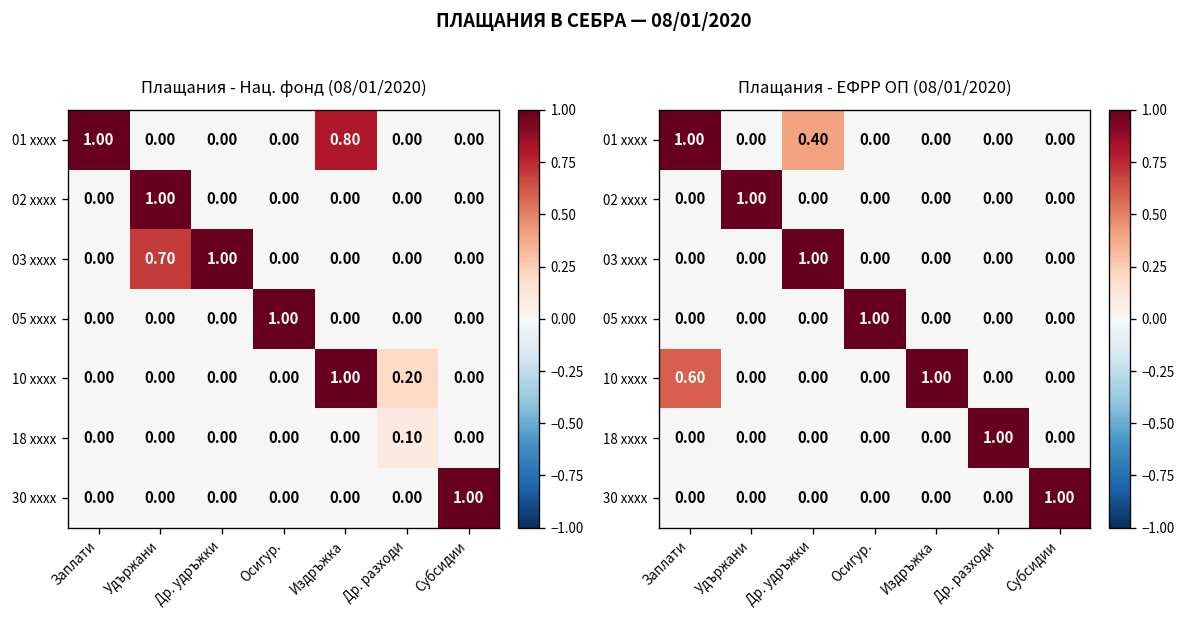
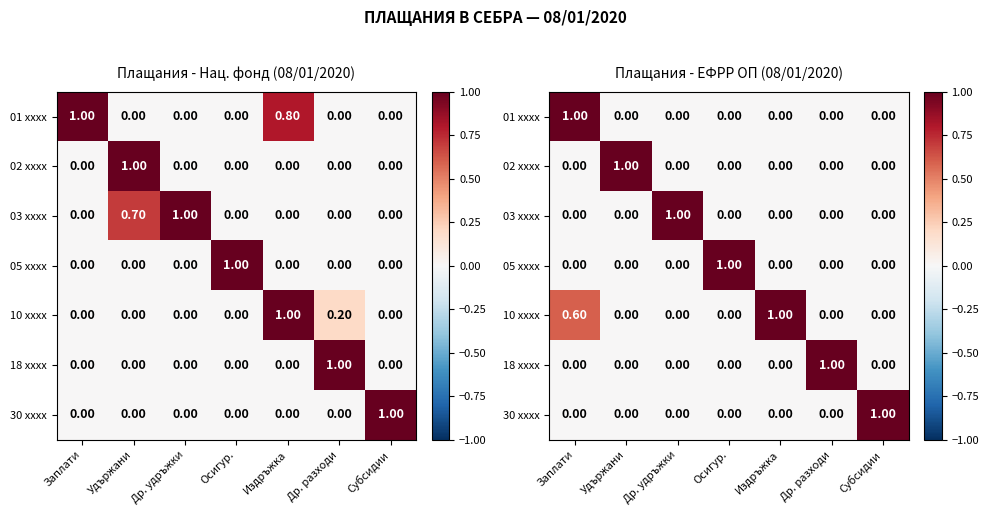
  {
    "Плащания - Нац. фонд (08/01/2020)": {
      "01 xxxx": {
        "Заплати": 1.00,
        "Удържани": 0.00,
        "Др. удръжки": 0.00,
        "Осигур.": 0.00,
        "Издръжка": 0.80,
        "Др. разходи": 0.00,
        "Субсидии": 0.00
      },
      "02 xxxx": {
        "Заплати": 0.00,
        "Удържани": 1.00,
        "Др. удръжки": 0.00,
        "Осигур.": 0.00,
        "Издръжка": 0.00,
        "Др. разходи": 0.00,
        "Субсидии": 0.00
      },
      "03 xxxx": {
        "Заплати": 0.00,
        "Удържани": 0.70,
        "Др. удръжки": 1.00,
        "Осигур.": 0.00,
        "Издръжка": 0.00,
        "Др. разходи": 0.00,
        "Субсидии": 0.00
      },
      "05 xxxx": {
        "Заплати": 0.00,
        "Удържани": 0.00,
        "Др. удръжки": 0.00,
        "Осигур.": 1.00,
        "Издръжка": 0.00,
        "Др. разходи": 0.00,
        "Субсидии": 0.00
      },
      "10 xxxx": {
        "Заплати": 0.00,
        "Удържани": 0.00,
        "Др. удръжки": 0.00,
        "Осигур.": 0.00,
        "Издръжка": 1.00,
        "Др. разходи": 0.20,
        "Субсидии": 0.00
      },
      "18 xxxx": {
        "Заплати": 0.00,
        "Удържани": 0.00,
        "Др. удръжки": 0.00,
        "Осигур.": 0.00,
        "Издръжка": 0.00,
-       "Др. разходи": 0.10,
+       "Др. разходи": 1.00,
        "Субсидии": 0.00
      },
      "30 xxxx": {
        "Заплати": 0.00,
        "Удържани": 0.00,
        "Др. удръжки": 0.00,
        "Осигур.": 0.00,
        "Издръжка": 0.00,
        "Др. разходи": 0.00,
        "Субсидии": 1.00
      }
    },
    "Плащания - ЕФРР ОП (08/01/2020)": {
      "01 xxxx": {
        "Заплати": 1.00,
        "Удържани": 0.00,
-       "Др. удръжки": 0.40,
+       "Др. удръжки": 0.00,
        "Осигур.": 0.00,
        "Издръжка": 0.00,
        "Др. разходи": 0.00,
        "Субсидии": 0.00
      },
      "02 xxxx": {
        "Заплати": 0.00,
        "Удържани": 1.00,
        "Др. удръжки": 0.00,
        "Осигур.": 0.00,
        "Издръжка": 0.00,
        "Др. разходи": 0.00,
        "Субсидии": 0.00
      },
      "03 xxxx": {
        "Заплати": 0.00,
        "Удържани": 0.00,
        "Др. удръжки": 1.00,
        "Осигур.": 0.00,
        "Издръжка": 0.00,
        "Др. разходи": 0.00,
        "Субсидии": 0.00
      },
      "05 xxxx": {
        "Заплати": 0.00,
        "Удържани": 0.00,
        "Др. удръжки": 0.00,
        "Осигур.": 1.00,
        "Издръжка": 0.00,
        "Др. разходи": 0.00,
        "Субсидии": 0.00
      },
      "10 xxxx": {
        "Заплати": 0.60,
        "Удържани": 0.00,
        "Др. удръжки": 0.00,
        "Осигур.": 0.00,
        "Издръжка": 1.00,
        "Др. разходи": 0.00,
        "Субсидии": 0.00
      },
      "18 xxxx": {
        "Заплати": 0.00,
        "Удържани": 0.00,
        "Др. удръжки": 0.00,
        "Осигур.": 0.00,
        "Издръжка": 0.00,
        "Др. разходи": 1.00,
        "Субсидии": 0.00
      },
      "30 xxxx": {
        "Заплати": 0.00,
        "Удържани": 0.00,
        "Др. удръжки": 0.00,
        "Осигур.": 0.00,
        "Издръжка": 0.00,
        "Др. разходи": 0.00,
        "Субсидии": 1.00
      }
    }
  }
